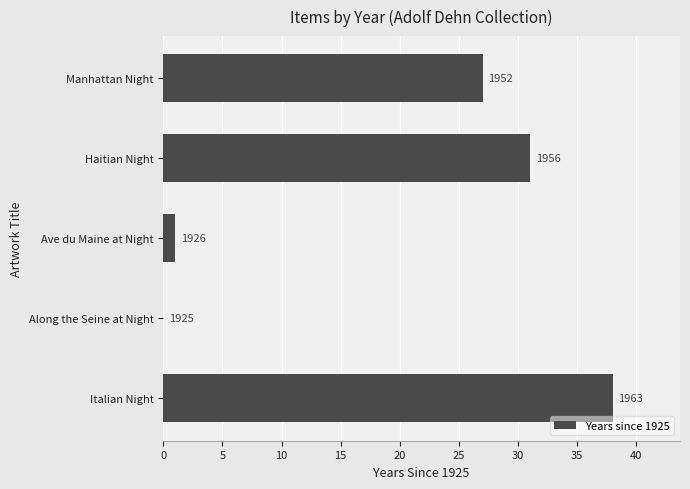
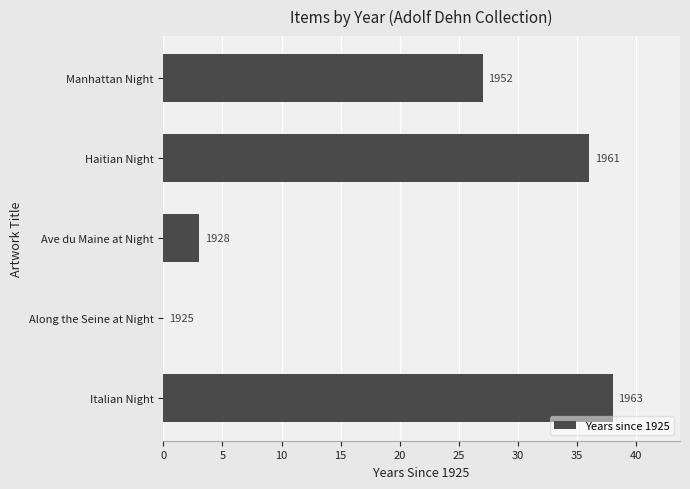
  {
-   "Haitian Night": 1956,
-   "Ave du Maine at Night": 1926
+   "Haitian Night": 1961,
+   "Ave du Maine at Night": 1928
  }
